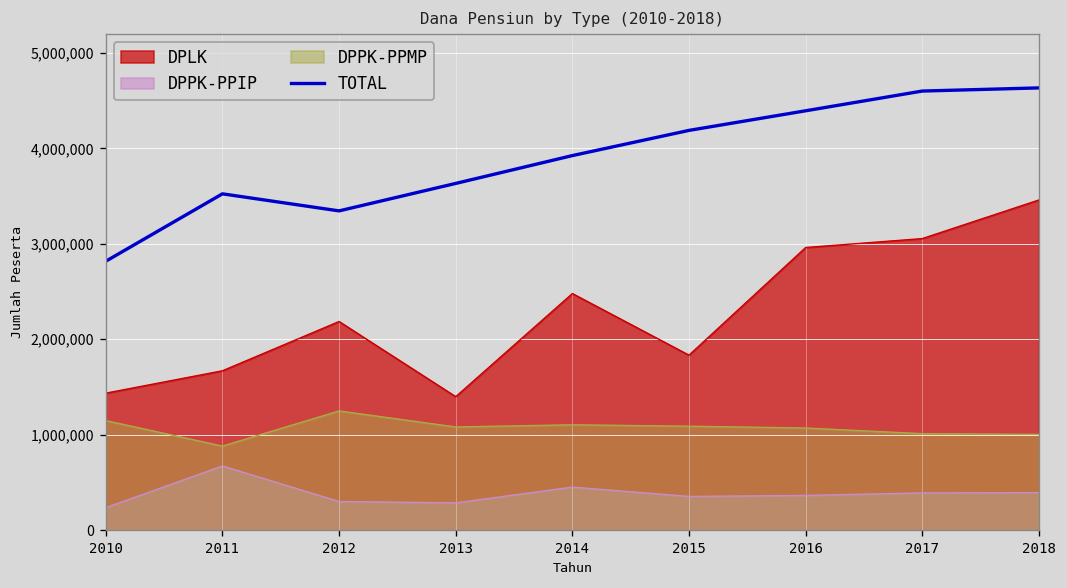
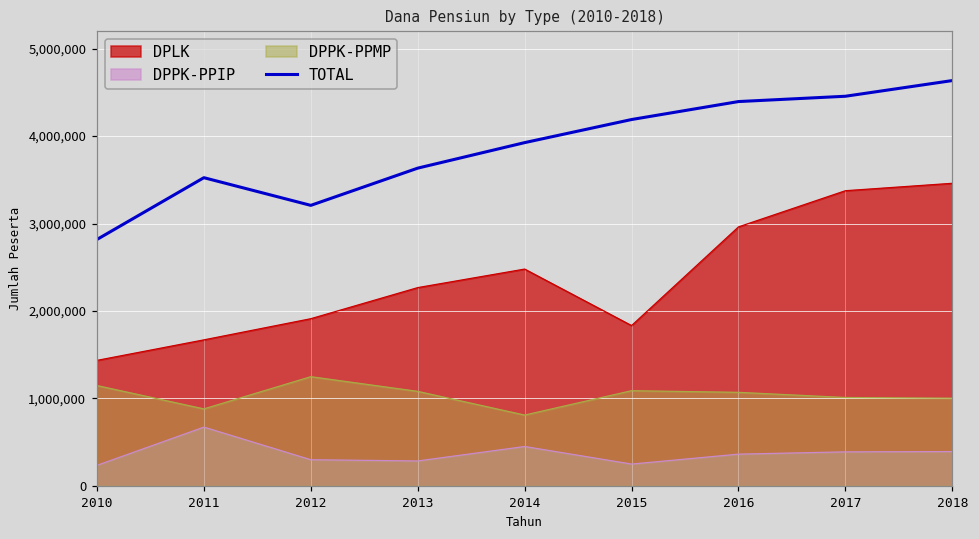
  {
    "TOTAL": {
      "2010": "2,800,000",
      "2011": "3,500,000",
-     "2012": "3,300,000",
+     "2012": "3,200,000",
      "2013": "3,600,000",
      "2014": "3,900,000",
      "2015": "4,200,000",
      "2016": "4,400,000",
-     "2017": "4,600,000",
+     "2017": "4,500,000",
      "2018": "4,600,000"
    },
    "DPLK": {
      "2010": "1,400,000",
      "2011": "1,700,000",
-     "2012": "2,200,000",
-     "2013": "1,400,000",
+     "2012": "1,900,000",
+     "2013": "2,300,000",
      "2014": "2,500,000",
      "2015": "1,800,000",
      "2016": "3,000,000",
-     "2017": "3,100,000",
+     "2017": "3,400,000",
      "2018": "3,500,000"
    },
    "DPPK-PPIP": {
      "2010": "200,000",
      "2011": "700,000",
      "2012": "300,000",
      "2013": "300,000",
      "2014": "500,000",
-     "2015": "400,000",
+     "2015": "200,000",
      "2016": "400,000",
      "2017": "400,000",
      "2018": "400,000"
    },
    "DPPK-PPMP": {
      "2010": "1,100,000",
      "2011": "900,000",
      "2012": "1,200,000",
      "2013": "1,100,000",
-     "2014": "1,100,000",
+     "2014": "800,000",
      "2015": "1,100,000",
      "2016": "1,100,000",
      "2017": "1,000,000",
      "2018": "1,000,000"
    }
  }
